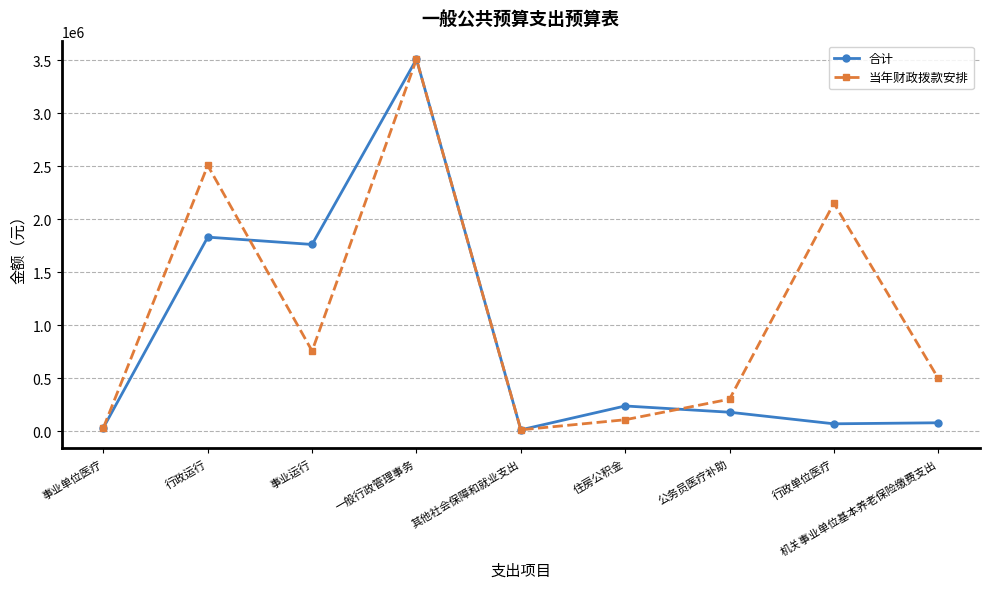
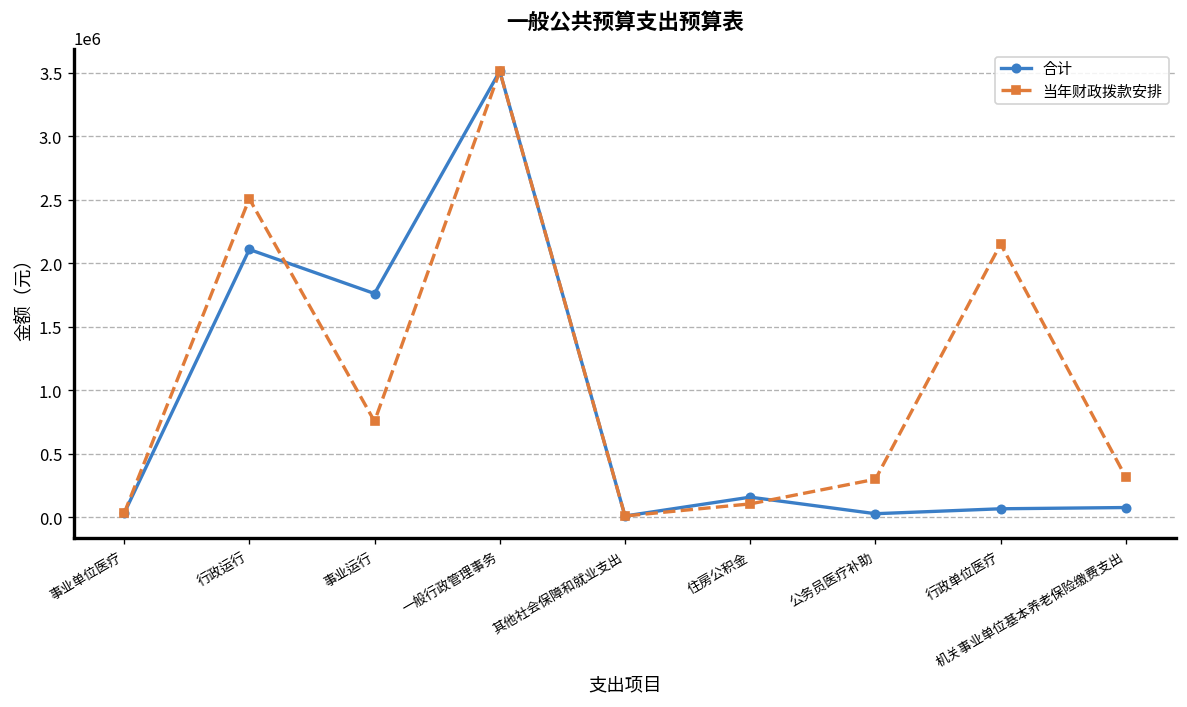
  {
    "合计": {
-     "行政运行": 1830000,
+     "行政运行": 2110000,
      "事业运行": 1760000,
-     "住房公积金": 240000,
-     "公务员医疗补助": 180000,
+     "住房公积金": 160000,
+     "公务员医疗补助": 30000,
      "行政单位医疗": 70000,
      "机关事业单位基本养老保险缴费支出": 80000
    },
    "当年财政拨款安排": {
      "行政运行": 2510000,
      "事业运行": 760000,
      "住房公积金": 110000,
      "公务员医疗补助": 300000,
      "行政单位医疗": 2150000,
-     "机关事业单位基本养老保险缴费支出": 500000
+     "机关事业单位基本养老保险缴费支出": 320000
    }
  }
